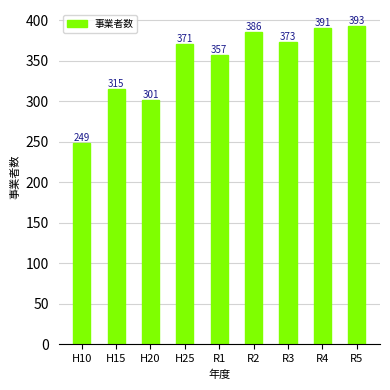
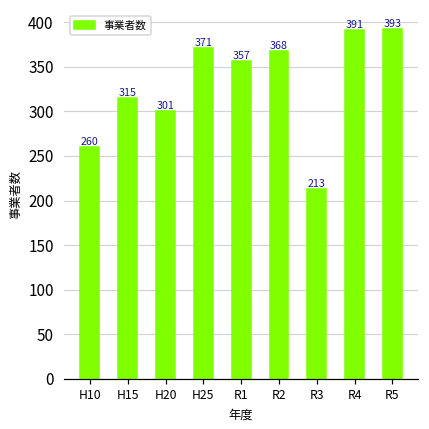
  {
-   "H10": 249,
+   "H10": 260,
    "H15": 315,
    "H20": 301,
    "H25": 371,
    "R1": 357,
-   "R2": 386,
-   "R3": 373,
+   "R2": 368,
+   "R3": 213,
    "R4": 391,
    "R5": 393
  }
